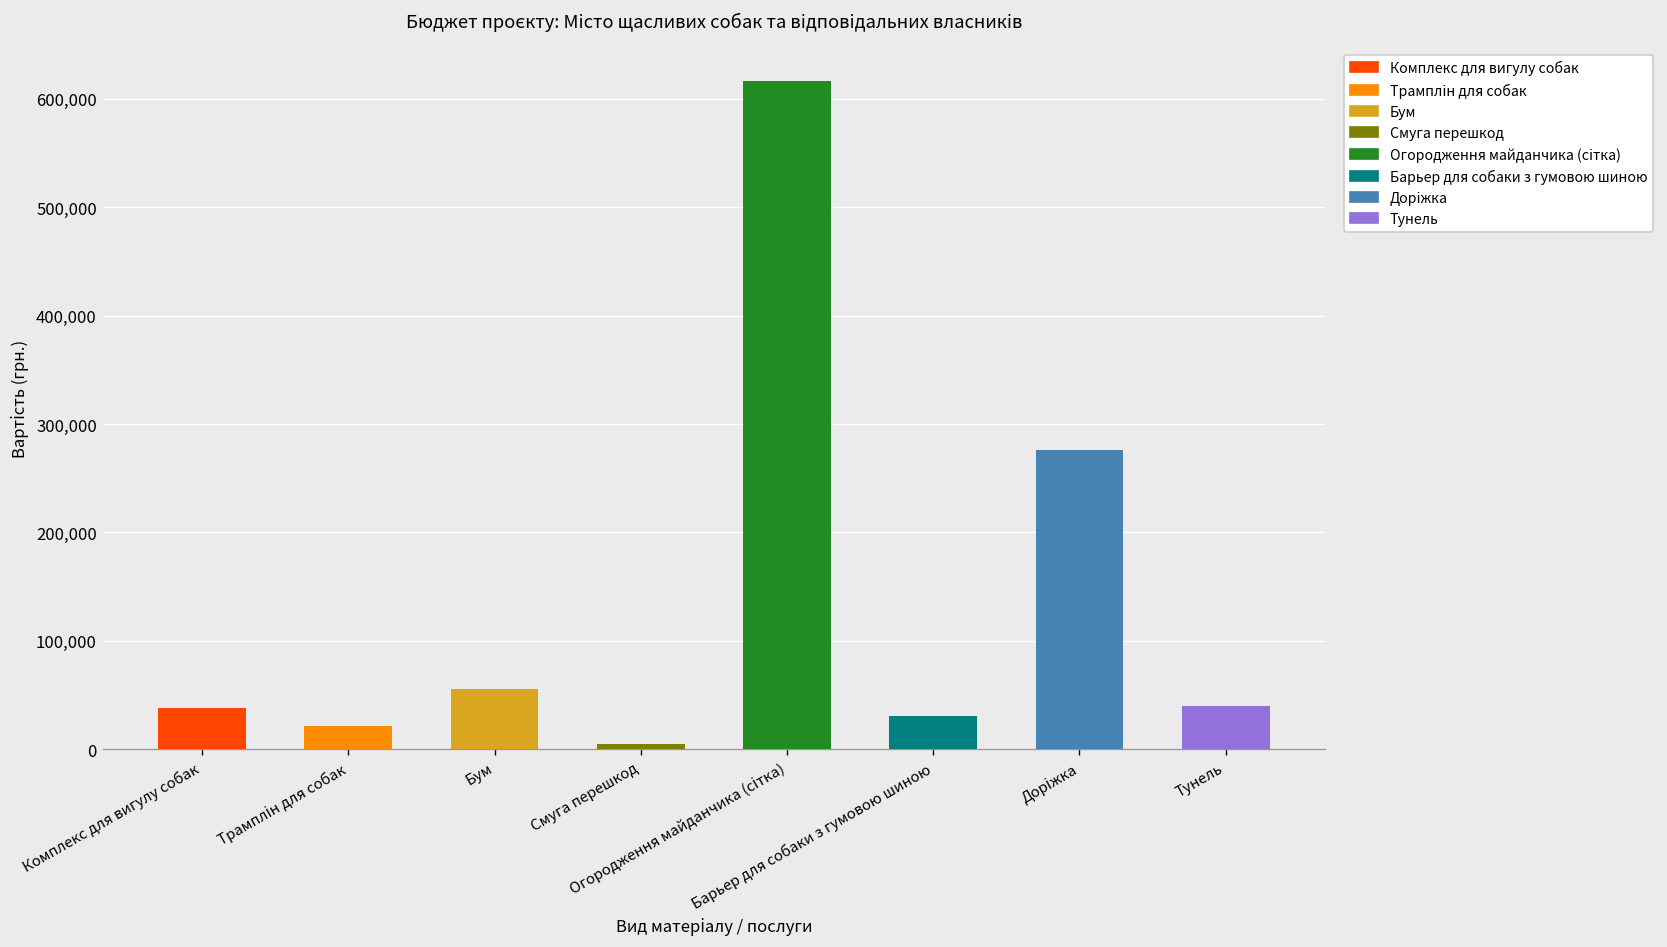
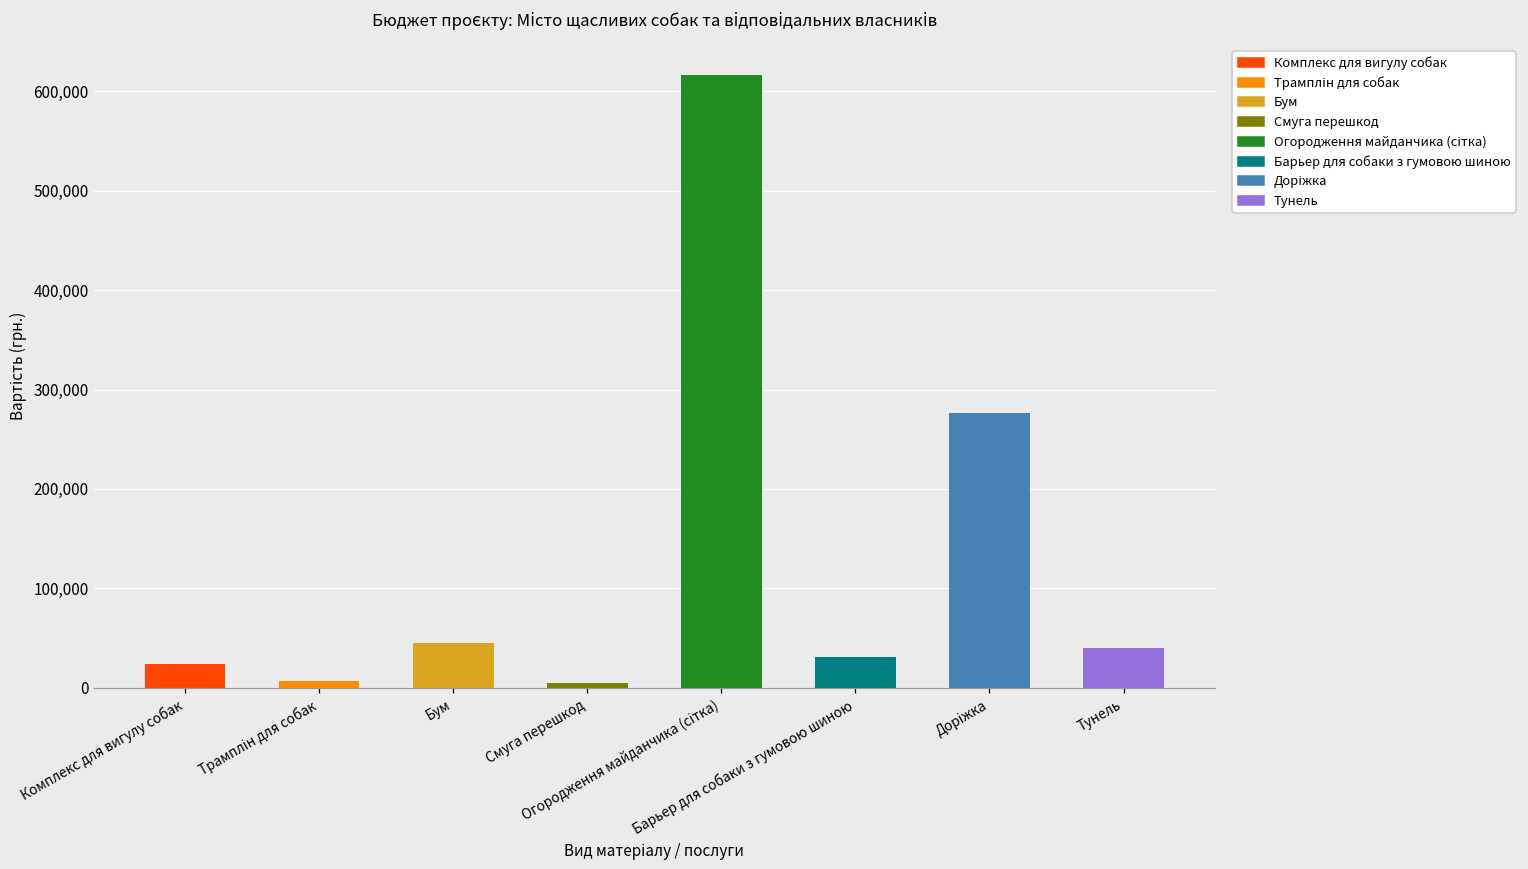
  {
-   "Комплекс для вигулу собак": "40,000",
-   "Трамплін для собак": "20,000",
-   "Бум": "60,000",
+   "Комплекс для вигулу собак": "20,000",
+   "Трамплін для собак": "10,000",
+   "Бум": "40,000",
    "Смуга перешкод": "10,000",
    "Огородження майданчика (сітка)": "620,000",
    "Барьер для собаки з гумовою шиною": "30,000",
    "Доріжка": "280,000",
    "Тунель": "40,000"
  }
